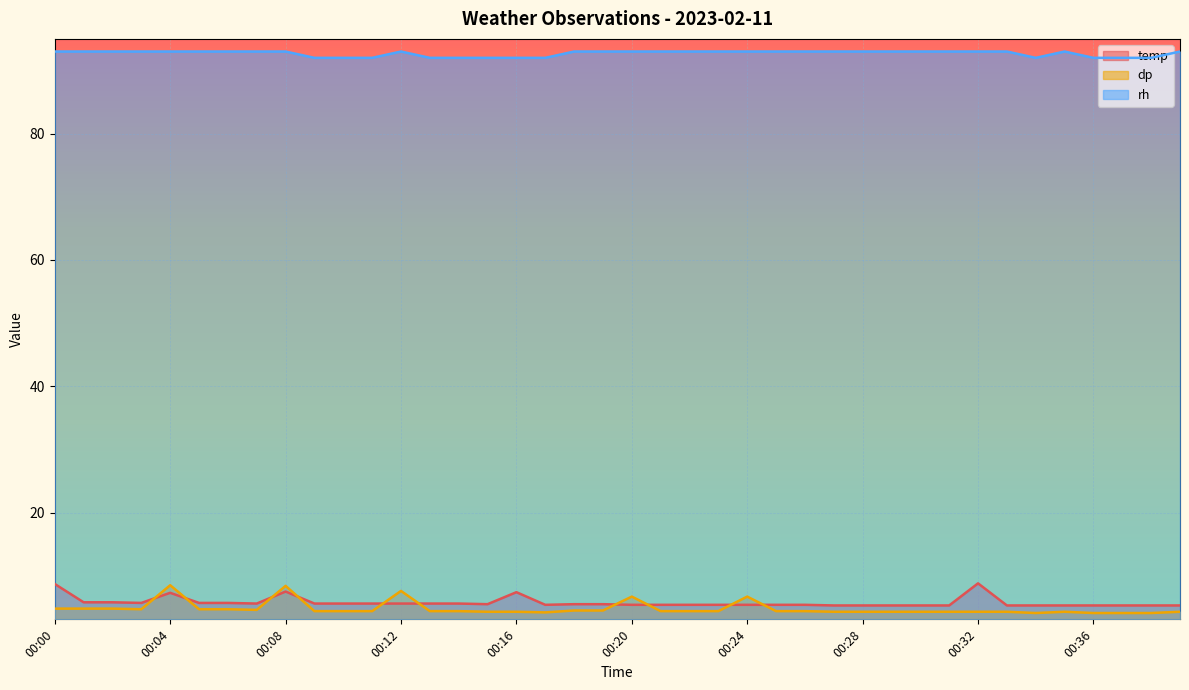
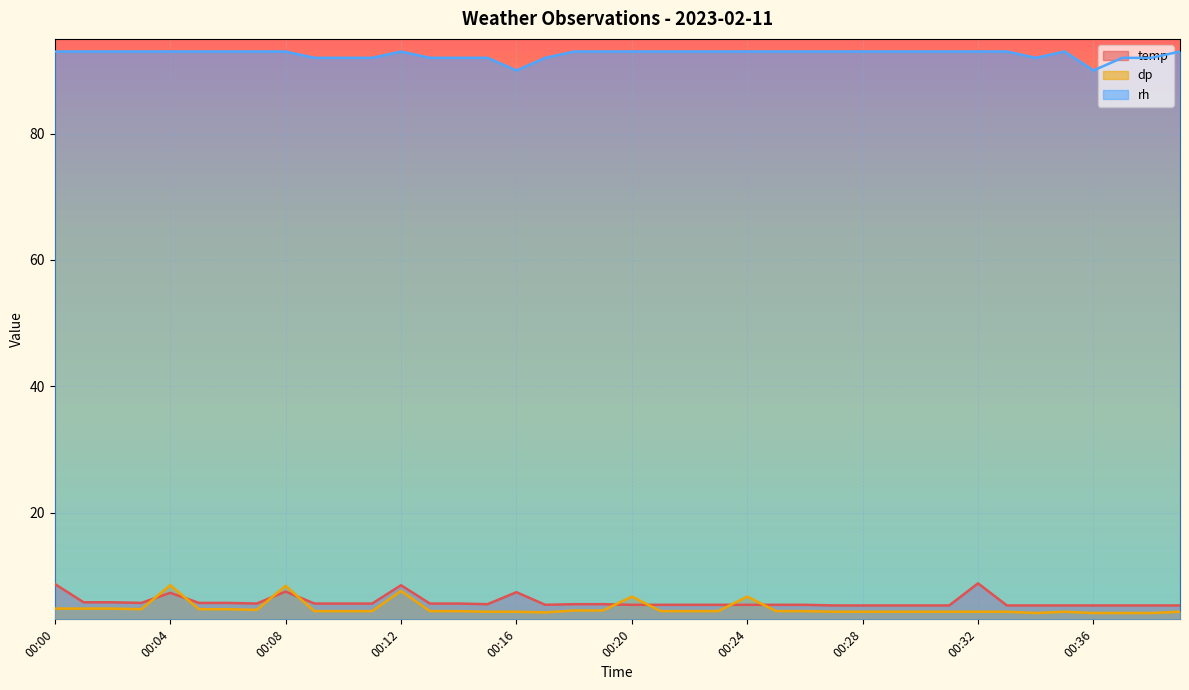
  {
    "temp": {
      "00:00": 9,
      "00:04": 7,
      "00:08": 8,
-     "00:12": 6,
+     "00:12": 9,
      "00:16": 7,
      "00:20": 5,
      "00:24": 5,
      "00:28": 5,
      "00:32": 9,
      "00:36": 5
    },
    "dp": {
      "00:00": 5,
      "00:04": 9,
      "00:08": 8,
      "00:12": 8,
      "00:16": 4,
      "00:20": 7,
      "00:24": 7,
      "00:28": 4,
      "00:32": 4,
      "00:36": 4
    },
    "rh": {
      "00:00": 93,
      "00:04": 93,
      "00:08": 93,
      "00:12": 93,
-     "00:16": 92,
+     "00:16": 90,
      "00:20": 93,
      "00:24": 93,
      "00:28": 93,
      "00:32": 93,
-     "00:36": 92
+     "00:36": 90
    }
  }
